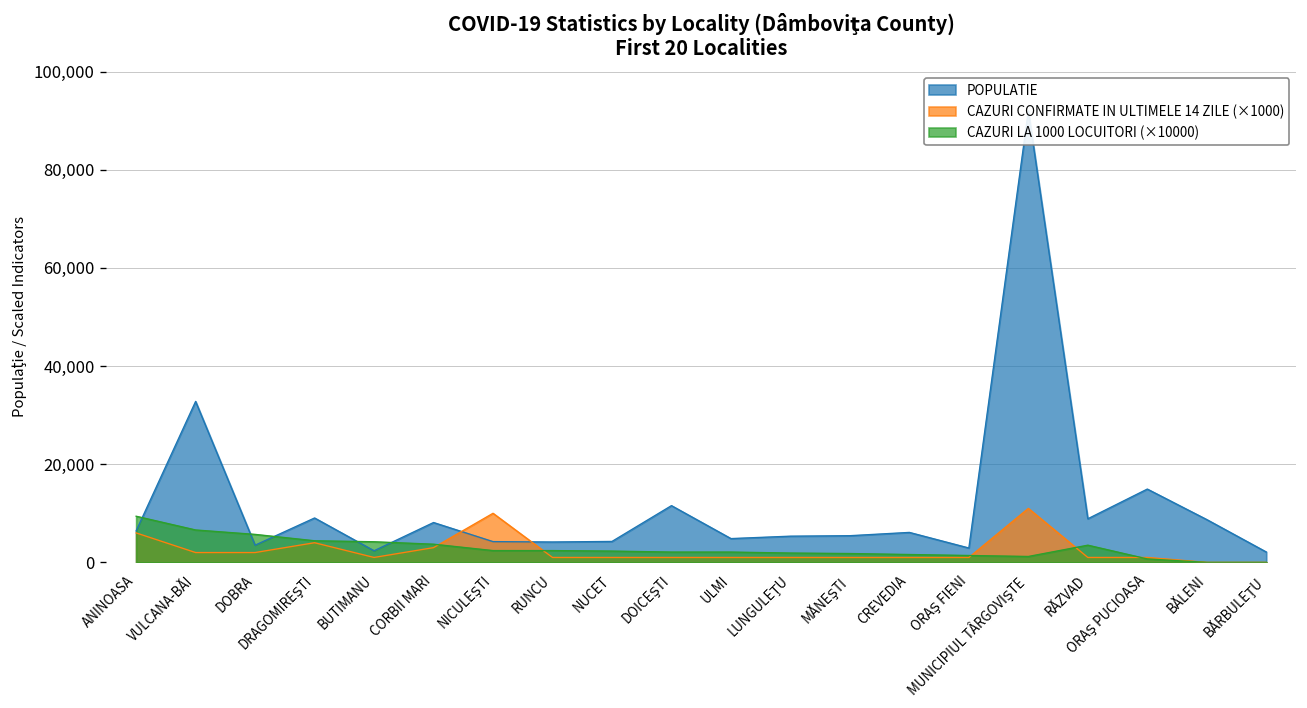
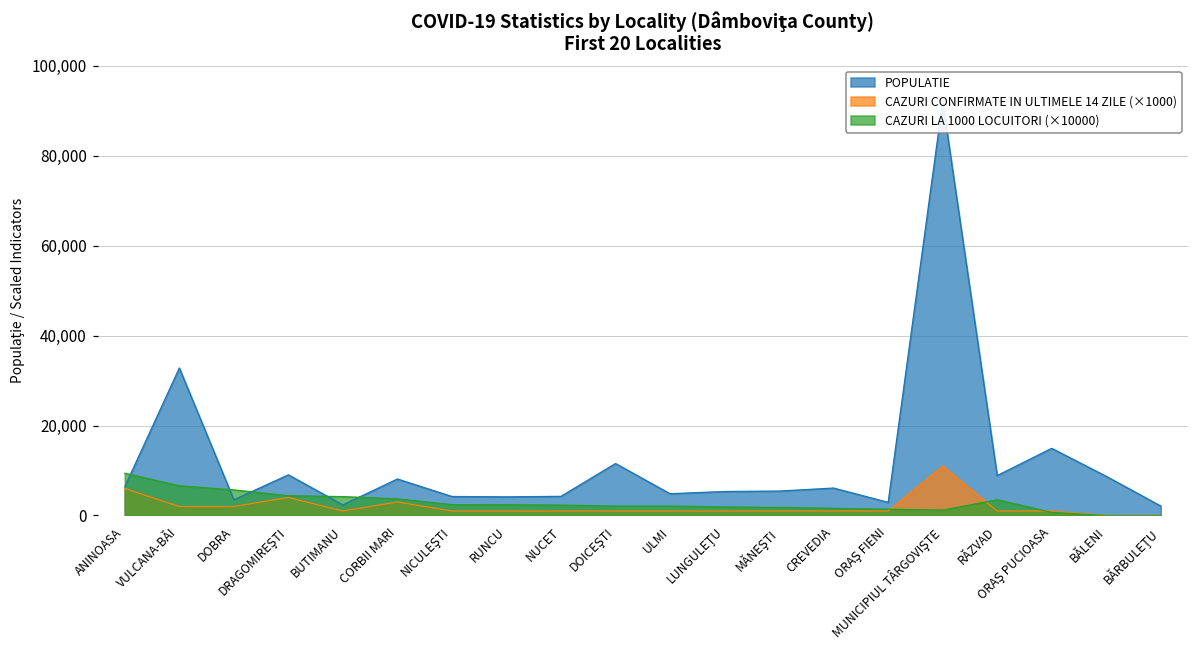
  {
    "POPULATIE": {
      "VULCANA-BĂI": "33,000",
      "DOBRA": "3,000",
      "DRAGOMIREŞTI": "9,000",
      "BUTIMANU": "2,000",
      "CORBII MARI": "8,000",
      "NICULEŞTI": "4,000",
      "RUNCU": "4,000",
      "NUCET": "4,000",
      "DOICEŞTI": "12,000",
      "ULMI": "5,000",
      "LUNGULEŢU": "5,000",
      "MĂNEŞTI": "5,000",
      "CREVEDIA": "6,000",
      "ORAŞ FIENI": "3,000",
      "RĂZVAD": "9,000",
      "ORAŞ PUCIOASA": "15,000",
      "BĂLENI": "9,000",
      "BĂRBULEŢU": "2,000"
    },
    "CAZURI CONFIRMATE IN ULTIMELE 14 ZILE (×1000)": {
      "VULCANA-BĂI": "2,000",
      "DOBRA": "2,000",
      "BUTIMANU": "1,000",
      "CORBII MARI": "3,000",
-     "NICULEŞTI": "10,000",
+     "NICULEŞTI": "1,000",
      "RUNCU": "1,000",
      "NUCET": "1,000",
      "DOICEŞTI": "1,000",
      "ULMI": "1,000",
      "LUNGULEŢU": "1,000",
      "MĂNEŞTI": "1,000",
      "MUNICIPIUL TÂRGOVIŞTE": "11,000",
      "RĂZVAD": "1,000"
    },
    "CAZURI LA 1000 LOCUITORI (×10000)": {
      "ANINOASA": "9,000",
      "VULCANA-BĂI": "7,000",
      "DOBRA": "6,000",
      "BUTIMANU": "4,000",
      "CORBII MARI": "4,000",
      "NICULEŞTI": "2,000",
      "RUNCU": "2,000",
      "NUCET": "2,000",
      "DOICEŞTI": "2,000",
      "ULMI": "2,000",
      "LUNGULEŢU": "2,000",
      "MĂNEŞTI": "2,000",
      "MUNICIPIUL TÂRGOVIŞTE": "1,000",
      "RĂZVAD": "4,000"
    }
  }
